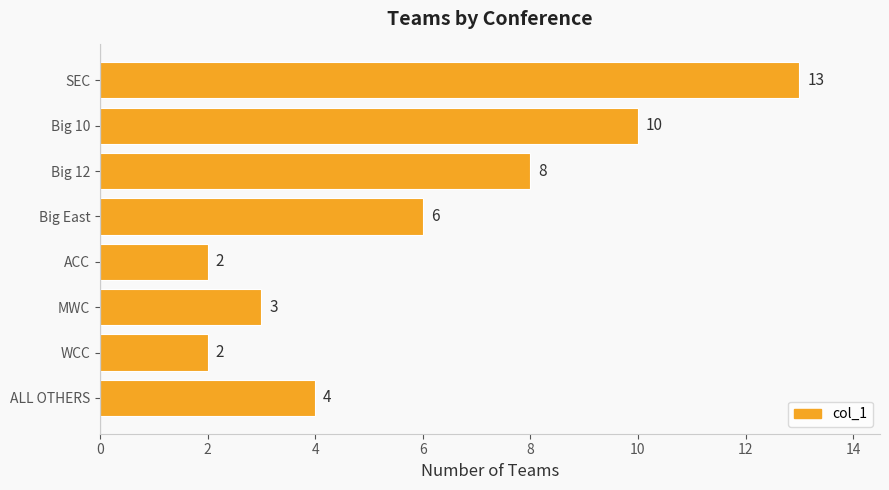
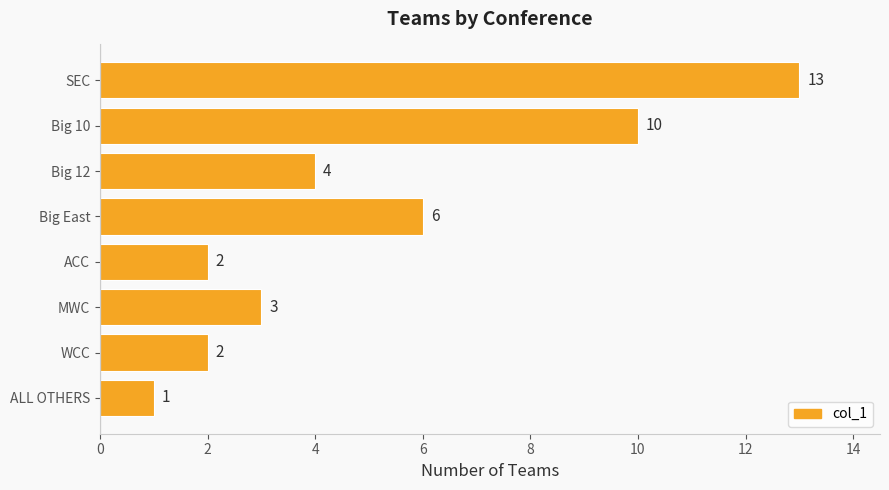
  {
    "SEC": 13,
    "Big 10": 10,
-   "Big 12": 8,
+   "Big 12": 4,
    "Big East": 6,
    "ACC": 2,
    "MWC": 3,
    "WCC": 2,
-   "ALL OTHERS": 4
+   "ALL OTHERS": 1
  }
